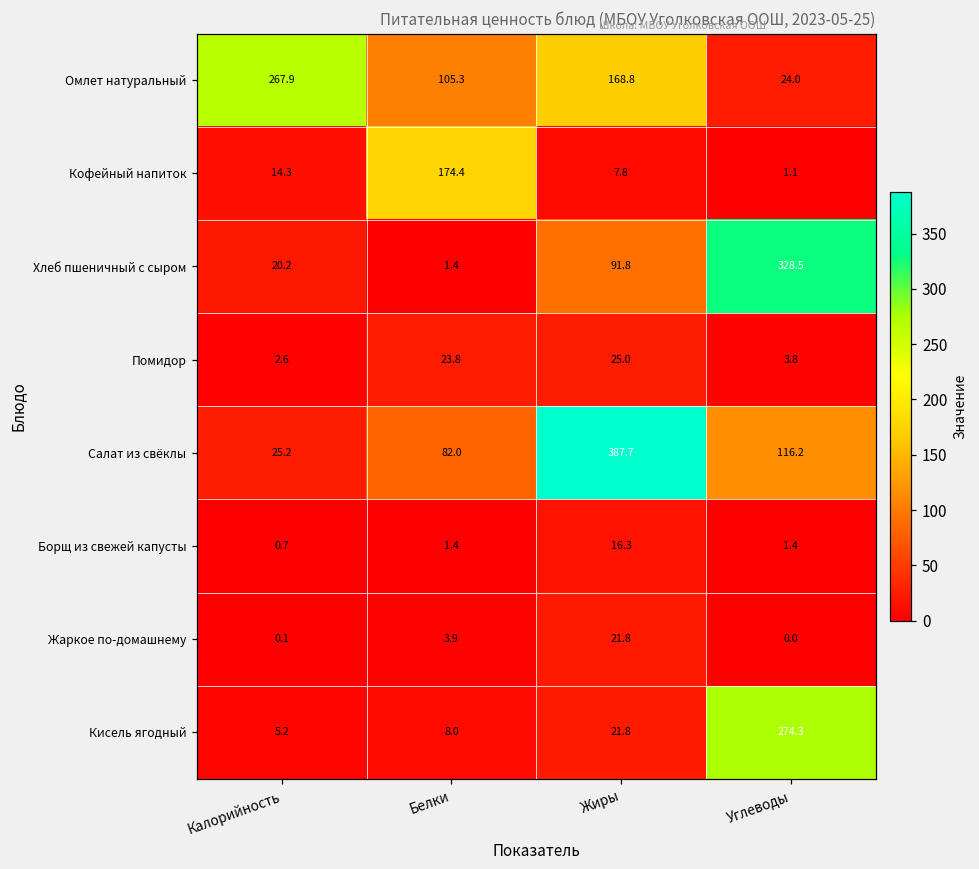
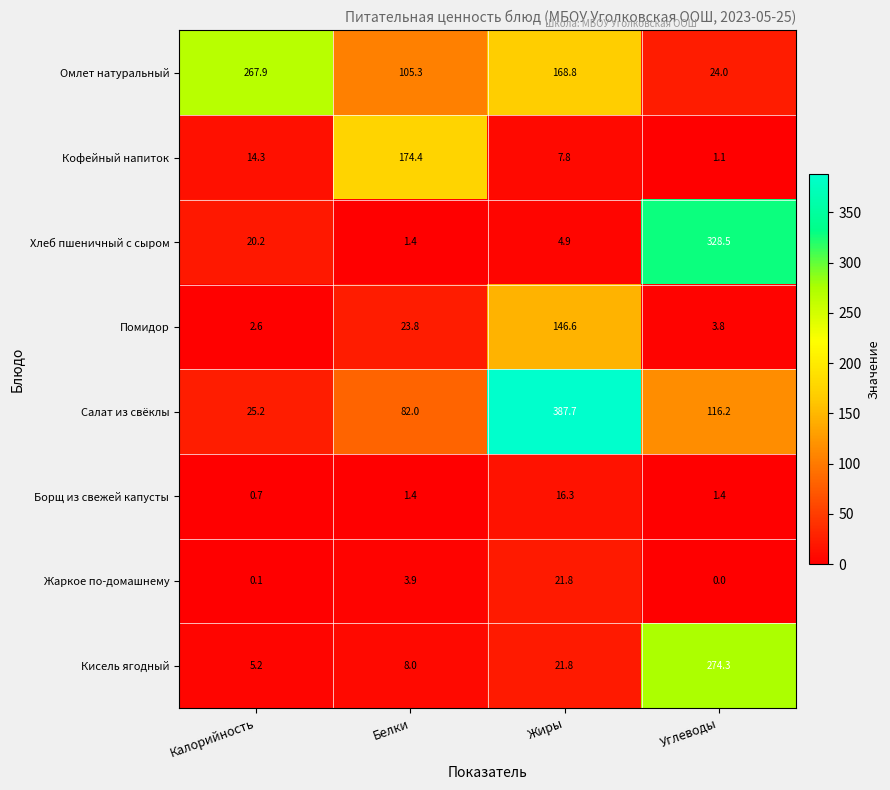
  {
    "Омлет натуральный": {
      "Калорийность": 267.9,
      "Белки": 105.3,
      "Жиры": 168.8,
      "Углеводы": 24.0
    },
    "Кофейный напиток": {
      "Калорийность": 14.3,
      "Белки": 174.4,
      "Жиры": 7.8,
      "Углеводы": 1.1
    },
    "Хлеб пшеничный с сыром": {
      "Калорийность": 20.2,
      "Белки": 1.4,
-     "Жиры": 91.8,
+     "Жиры": 4.9,
      "Углеводы": 328.5
    },
    "Помидор": {
      "Калорийность": 2.6,
      "Белки": 23.8,
-     "Жиры": 25.0,
+     "Жиры": 146.6,
      "Углеводы": 3.8
    },
    "Салат из свёклы": {
      "Калорийность": 25.2,
      "Белки": 82.0,
      "Жиры": 387.7,
      "Углеводы": 116.2
    },
    "Борщ из свежей капусты": {
      "Калорийность": 0.7,
      "Белки": 1.4,
      "Жиры": 16.3,
      "Углеводы": 1.4
    },
    "Жаркое по-домашнему": {
      "Калорийность": 0.1,
      "Белки": 3.9,
      "Жиры": 21.8,
      "Углеводы": 0.0
    },
    "Кисель ягодный": {
      "Калорийность": 5.2,
      "Белки": 8.0,
      "Жиры": 21.8,
      "Углеводы": 274.3
    }
  }
